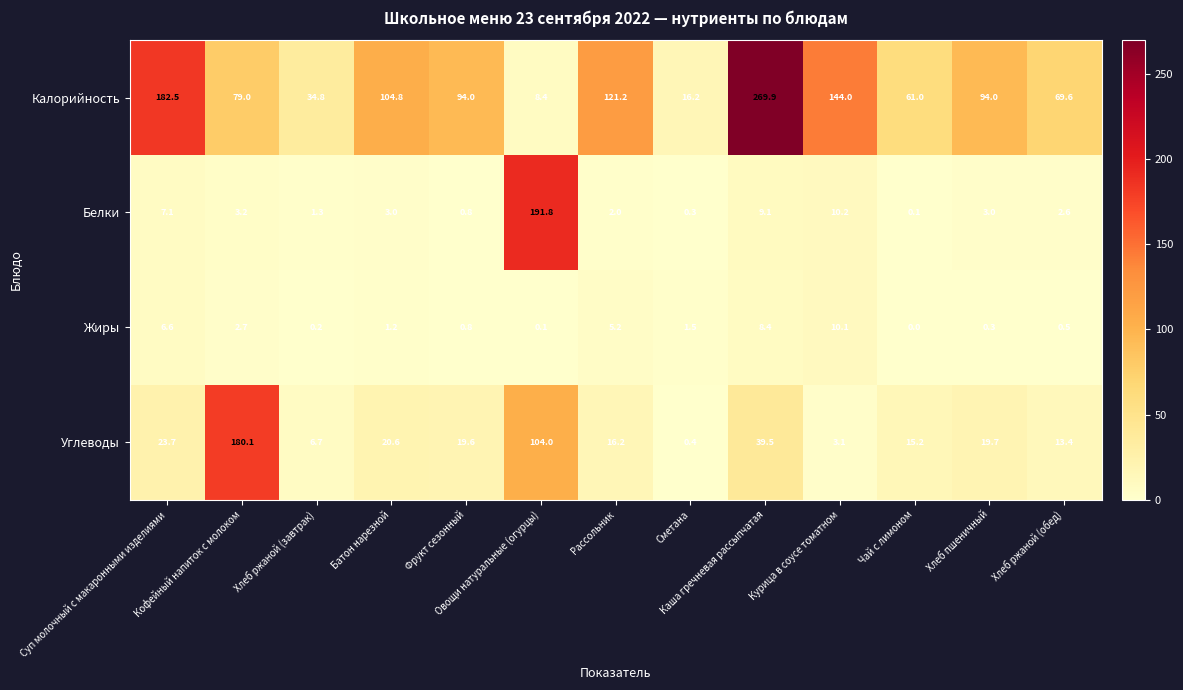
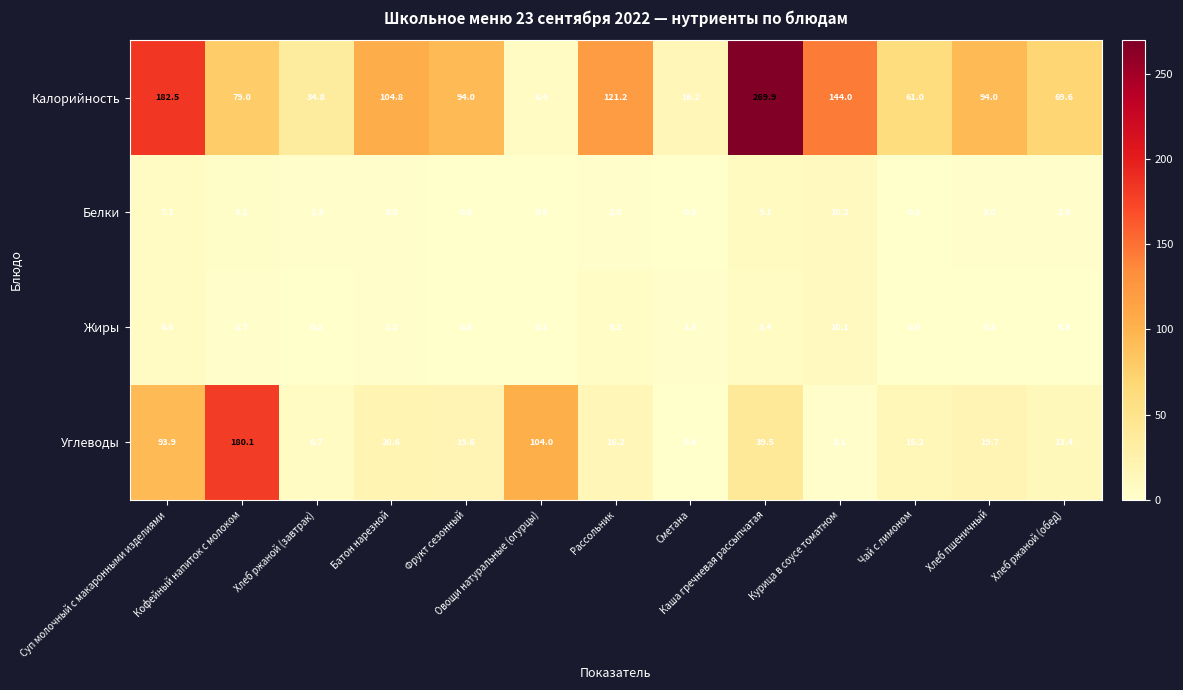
  {
    "Калорийность": {
      "Суп молочный с макаронными изделиями": 182.5,
      "Кофейный напиток с молоком": 79.0,
      "Хлеб ржаной (завтрак)": 34.8,
      "Батон нарезной": 104.8,
      "Фрукт сезонный": 94.0,
      "Овощи натуральные (огурцы)": 8.4,
      "Рассольник": 121.2,
      "Сметана": 16.2,
      "Каша гречневая рассыпчатая": 269.9,
      "Курица в соусе томатном": 144.0,
      "Чай с лимоном": 61.0,
      "Хлеб пшеничный": 94.0,
      "Хлеб ржаной (обед)": 69.6
    },
    "Белки": {
      "Суп молочный с макаронными изделиями": 7.1,
      "Кофейный напиток с молоком": 3.2,
      "Хлеб ржаной (завтрак)": 1.3,
      "Батон нарезной": 3.0,
      "Фрукт сезонный": 0.8,
-     "Овощи натуральные (огурцы)": 191.8,
+     "Овощи натуральные (огурцы)": 0.5,
      "Рассольник": 2.0,
      "Сметана": 0.3,
      "Каша гречневая рассыпчатая": 9.1,
      "Курица в соусе томатном": 10.2,
      "Чай с лимоном": 0.1,
      "Хлеб пшеничный": 3.0,
      "Хлеб ржаной (обед)": 2.6
    },
    "Жиры": {
      "Суп молочный с макаронными изделиями": 6.6,
      "Кофейный напиток с молоком": 2.7,
      "Хлеб ржаной (завтрак)": 0.2,
      "Батон нарезной": 1.2,
      "Фрукт сезонный": 0.8,
      "Овощи натуральные (огурцы)": 0.1,
      "Рассольник": 5.2,
      "Сметана": 1.5,
      "Каша гречневая рассыпчатая": 8.4,
      "Курица в соусе томатном": 10.1,
      "Чай с лимоном": 0.0,
      "Хлеб пшеничный": 0.3,
      "Хлеб ржаной (обед)": 0.5
    },
    "Углеводы": {
-     "Суп молочный с макаронными изделиями": 23.7,
+     "Суп молочный с макаронными изделиями": 93.9,
      "Кофейный напиток с молоком": 180.1,
      "Хлеб ржаной (завтрак)": 6.7,
      "Батон нарезной": 20.6,
      "Фрукт сезонный": 19.6,
      "Овощи натуральные (огурцы)": 104.0,
      "Рассольник": 16.2,
      "Сметана": 0.4,
      "Каша гречневая рассыпчатая": 39.5,
      "Курица в соусе томатном": 3.1,
      "Чай с лимоном": 15.2,
      "Хлеб пшеничный": 19.7,
      "Хлеб ржаной (обед)": 13.4
    }
  }
